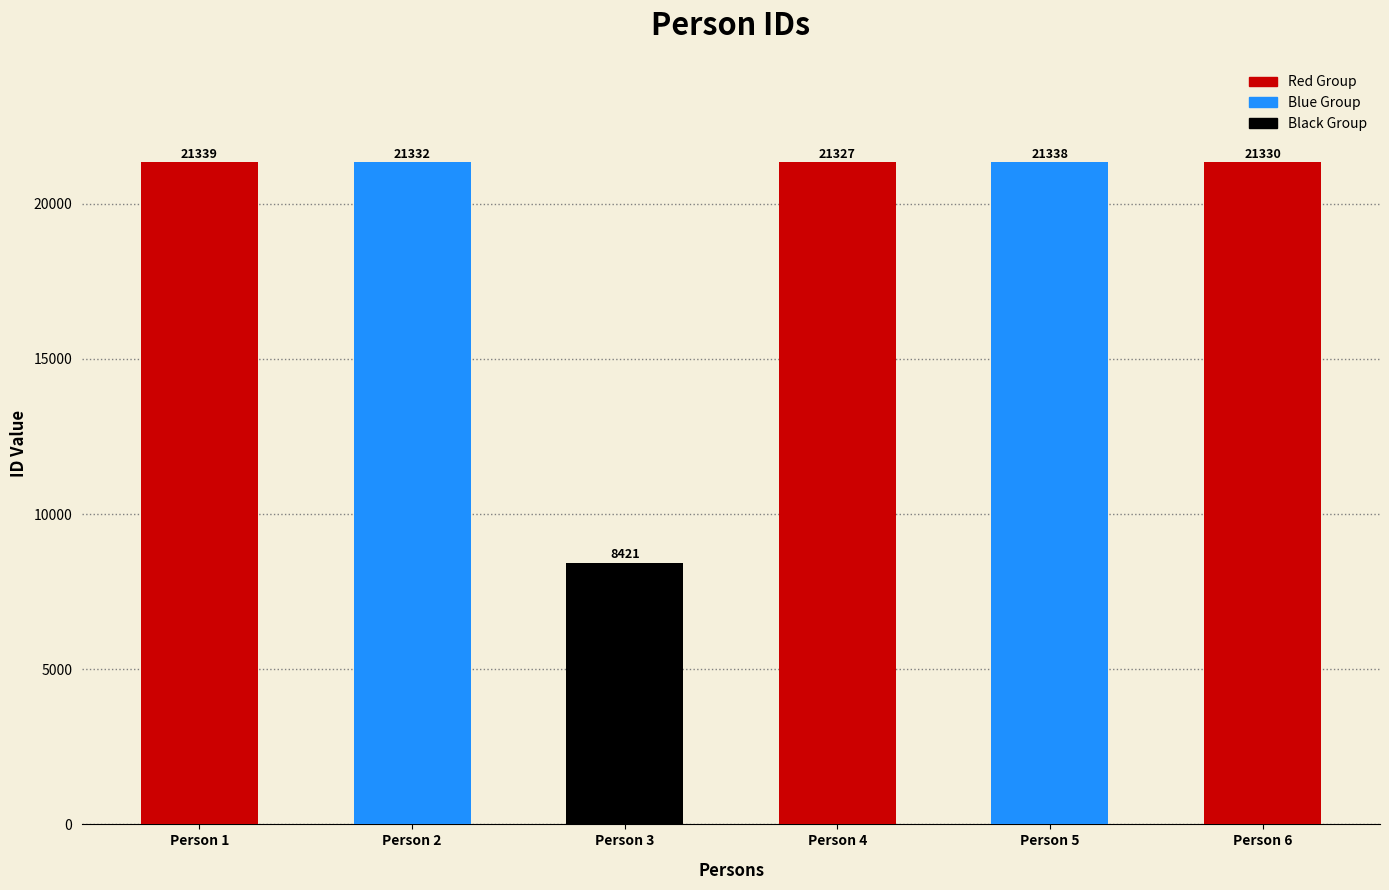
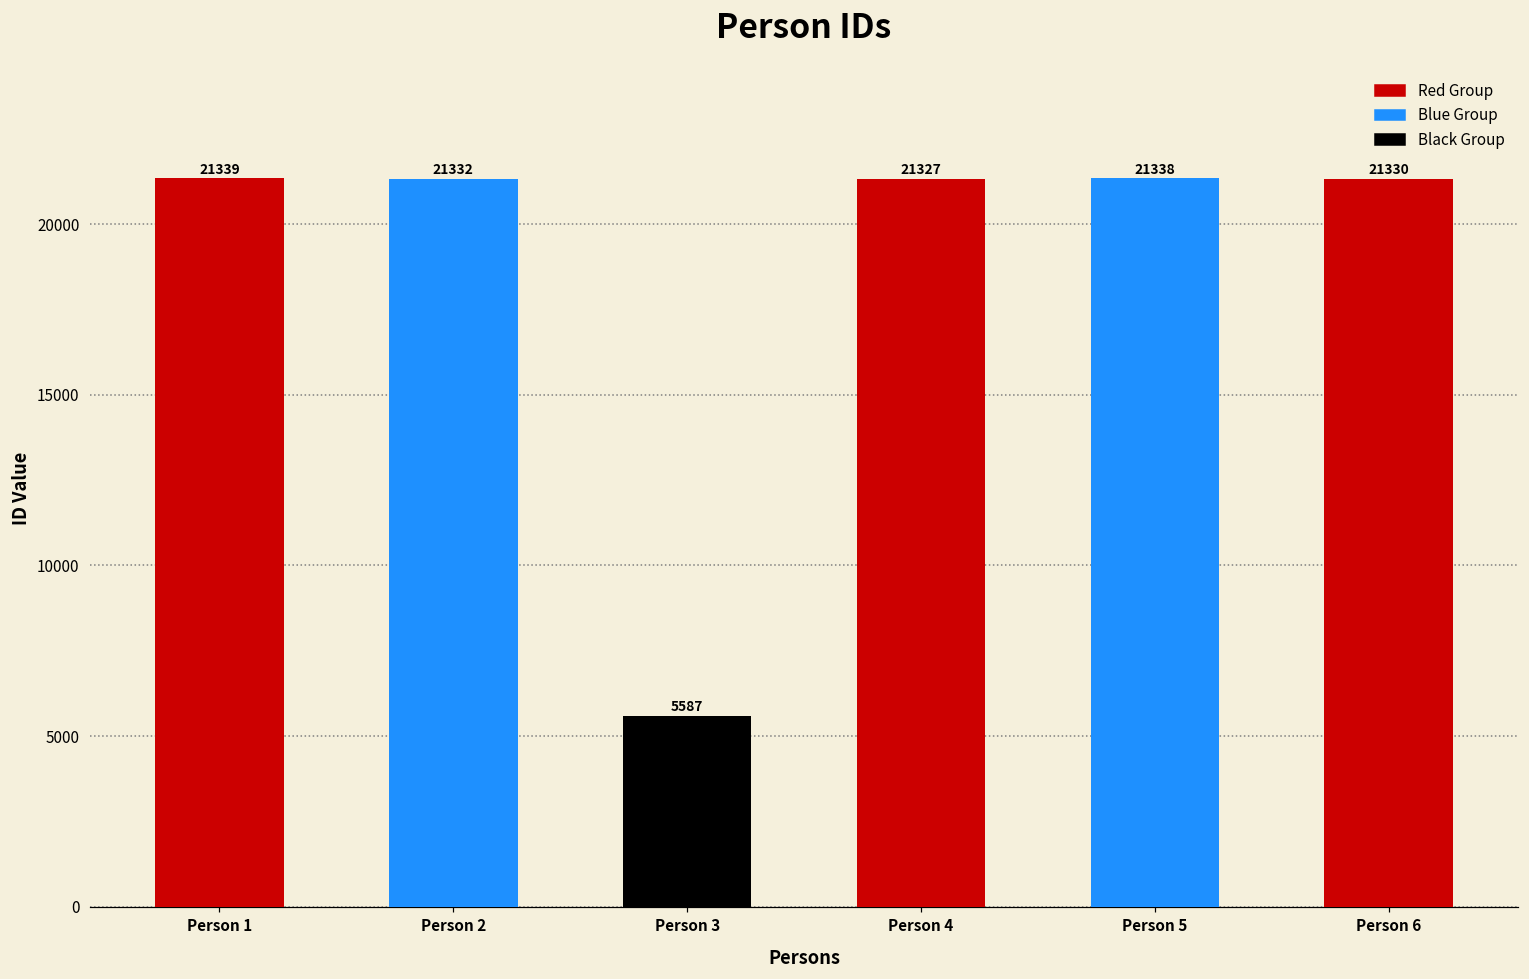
  {
    "Person 1": 21339,
    "Person 2": 21332,
-   "Person 3": 8421,
+   "Person 3": 5587,
    "Person 4": 21327,
    "Person 5": 21338,
    "Person 6": 21330
  }
